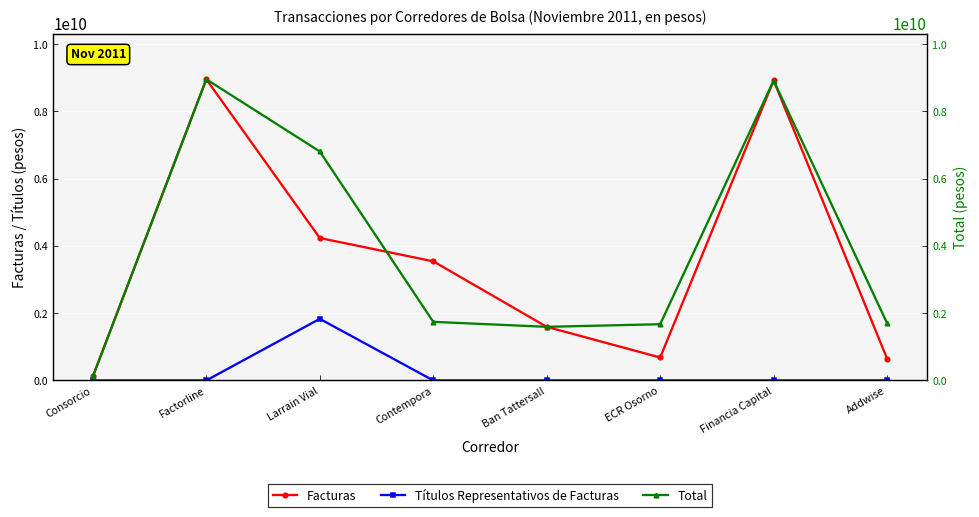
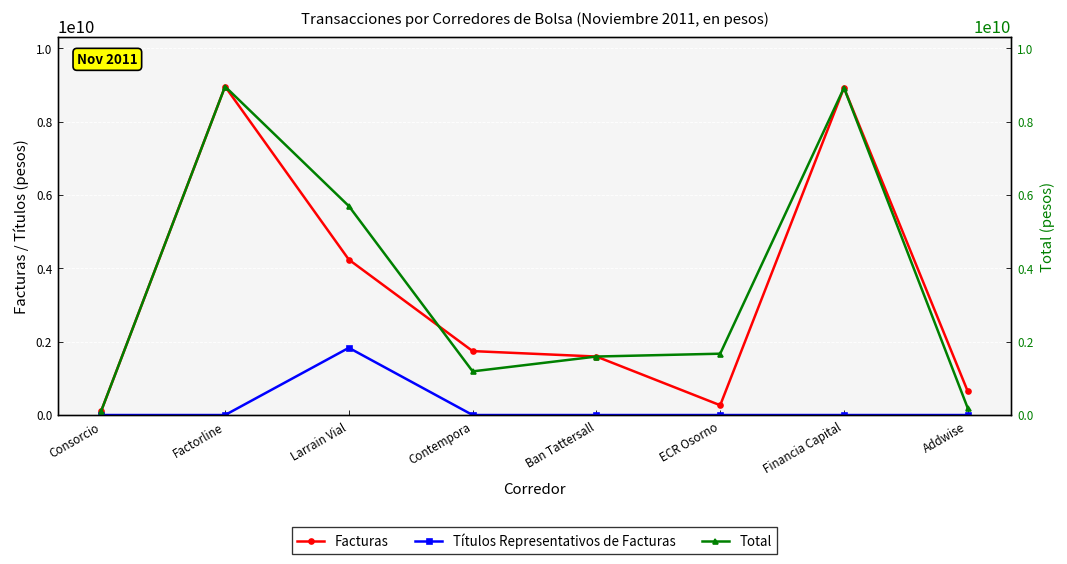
  {
    "Facturas": {
      "Consorcio": 100000000,
      "Factorline": 9000000000,
      "Larrain Vial": 4200000000,
-     "Contempora": 3500000000,
+     "Contempora": 1700000000,
      "Ban Tattersall": 1600000000,
-     "ECR Osorno": 700000000,
+     "ECR Osorno": 300000000,
      "Financia Capital": 8900000000,
      "Addwise": 600000000
    },
    "Títulos Representativos de Facturas": {
      "Consorcio": 0,
      "Factorline": 0,
      "Larrain Vial": 1800000000,
      "Contempora": 0,
      "Ban Tattersall": 0,
      "ECR Osorno": 0,
      "Financia Capital": 0,
      "Addwise": 0
    },
    "Total": {
      "Consorcio": 100000000,
      "Factorline": 9000000000,
-     "Larrain Vial": 6800000000,
-     "Contempora": 1700000000,
+     "Larrain Vial": 5700000000,
+     "Contempora": 1200000000,
      "Ban Tattersall": 1600000000,
      "ECR Osorno": 1700000000,
      "Financia Capital": 8900000000,
-     "Addwise": 1700000000
+     "Addwise": 200000000
    }
  }
